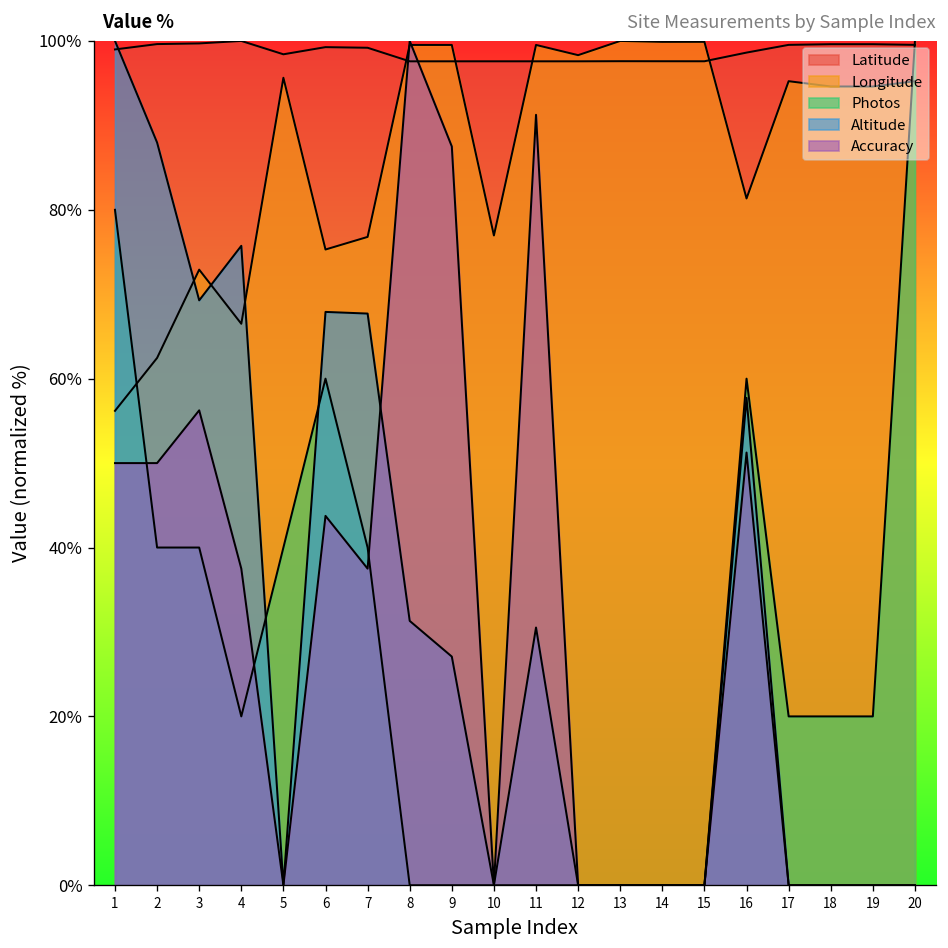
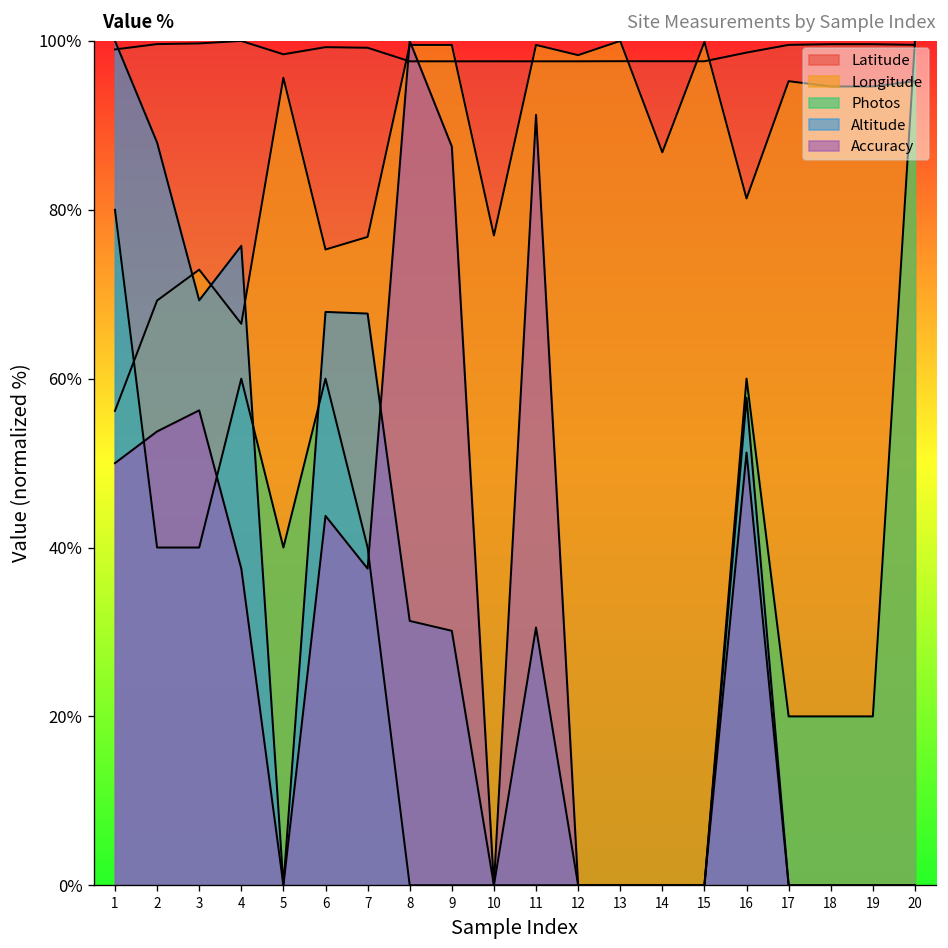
  {
    "Latitude": {
      "1": "99%",
      "2": "100%",
      "3": "100%",
      "4": "100%",
      "5": "98%",
      "6": "99%",
      "7": "99%",
      "8": "98%",
      "9": "98%",
      "10": "98%",
      "11": "98%",
      "12": "98%",
      "13": "98%",
      "14": "98%",
      "15": "98%",
      "16": "99%",
      "17": "100%",
      "18": "100%",
      "19": "100%",
      "20": "100%"
    },
    "Longitude": {
      "1": "56%",
-     "2": "62%",
+     "2": "69%",
      "3": "73%",
      "4": "67%",
      "5": "96%",
      "6": "75%",
      "7": "77%",
      "8": "100%",
      "9": "100%",
      "10": "77%",
      "11": "100%",
      "12": "98%",
      "13": "100%",
-     "14": "100%",
+     "14": "87%",
      "15": "100%",
      "16": "81%",
      "17": "95%"
    },
    "Photos": {
      "1": "80%",
      "2": "40%",
      "3": "40%",
-     "4": "20%",
+     "4": "60%",
      "5": "40%",
      "6": "60%",
      "7": "40%",
      "8": "0%",
      "9": "0%",
      "11": "0%",
      "16": "60%",
      "17": "20%",
      "18": "20%",
      "19": "20%",
      "20": "100%"
    },
    "Altitude": {
      "1": "100%",
      "2": "88%",
      "3": "69%",
      "4": "76%",
      "6": "68%",
      "7": "68%",
      "8": "31%",
-     "9": "27%",
+     "9": "30%",
      "11": "31%",
      "16": "58%"
    },
    "Accuracy": {
      "1": "50%",
-     "2": "50%",
+     "2": "54%",
      "3": "56%",
      "4": "38%",
      "6": "44%",
      "7": "38%",
      "8": "100%",
      "9": "88%",
      "11": "91%",
      "16": "51%"
    }
  }
